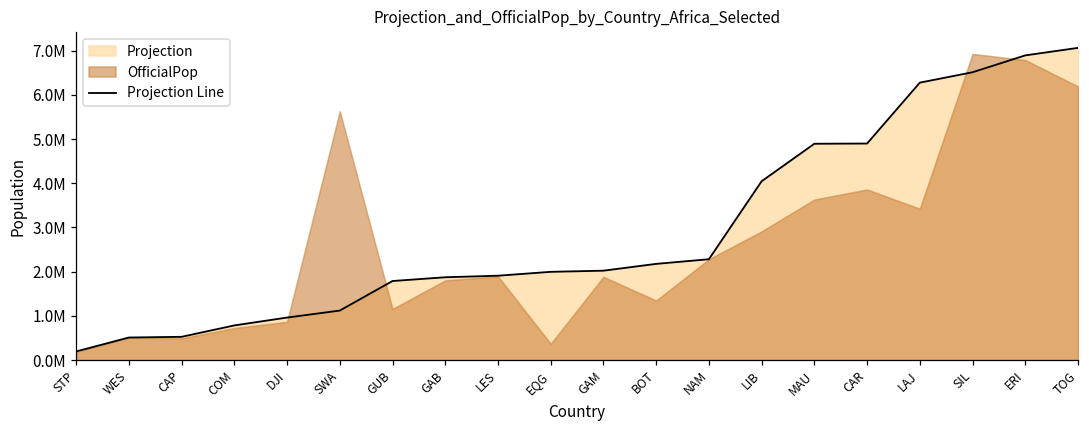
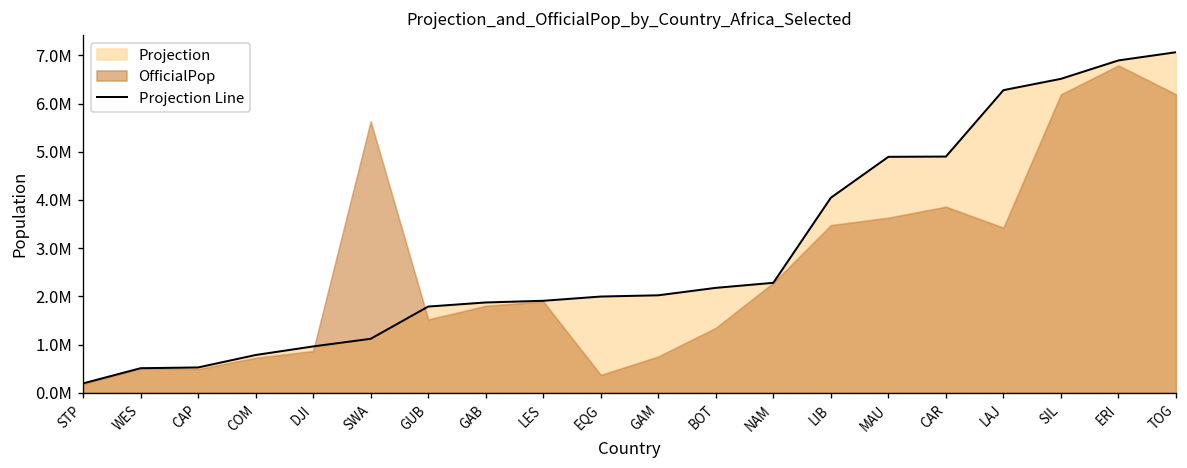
  {
    "Projection": {
      "DJI": 1000000,
      "SWA": 1100000,
      "GUB": 1800000,
      "GAB": 1900000,
      "EQG": 2000000,
      "GAM": 2000000,
      "BOT": 2200000,
      "LIB": 4000000,
      "MAU": 4900000,
      "CAR": 4900000,
      "LAJ": 6300000,
      "SIL": 6500000,
      "ERI": 6900000,
      "TOG": 7100000
    },
    "OfficialPop": {
      "DJI": 900000,
      "SWA": 5600000,
-     "GUB": 1200000,
+     "GUB": 1500000,
      "GAB": 1800000,
      "EQG": 400000,
-     "GAM": 1900000,
+     "GAM": 800000,
      "BOT": 1300000,
-     "LIB": 2900000,
+     "LIB": 3500000,
      "MAU": 3600000,
      "CAR": 3900000,
      "LAJ": 3400000,
-     "SIL": 6900000,
+     "SIL": 6200000,
      "ERI": 6800000,
      "TOG": 6200000
    }
  }
